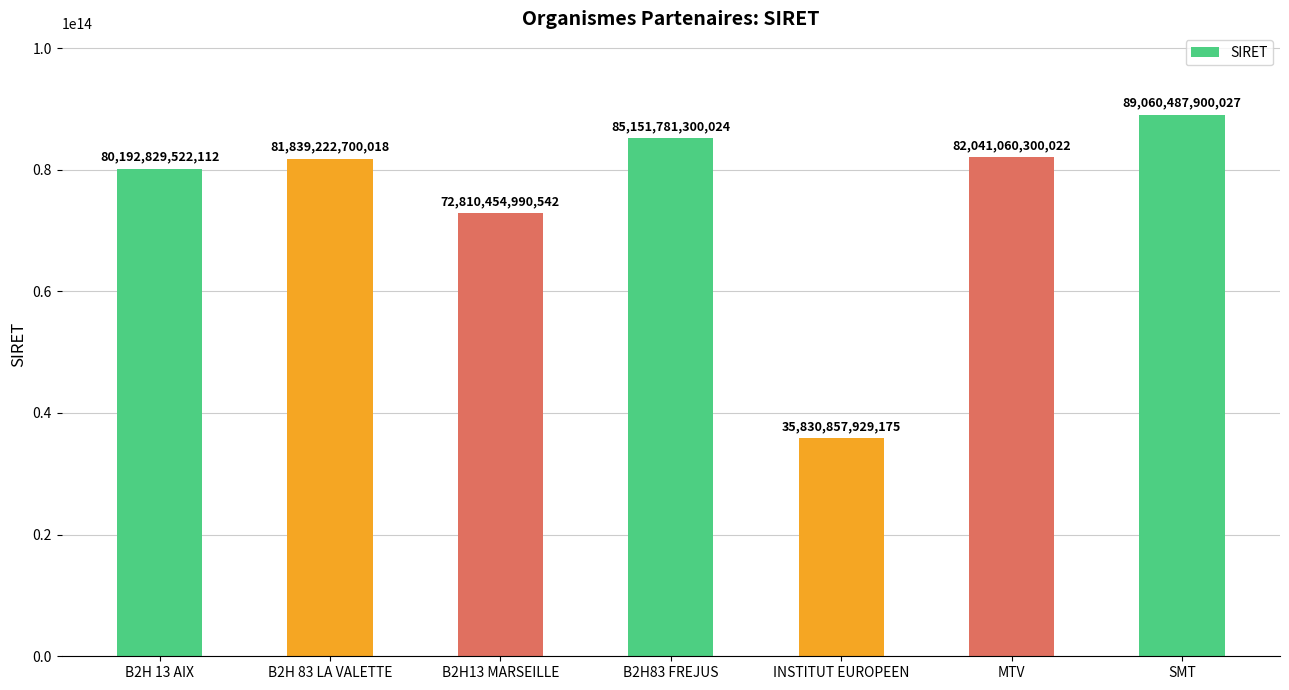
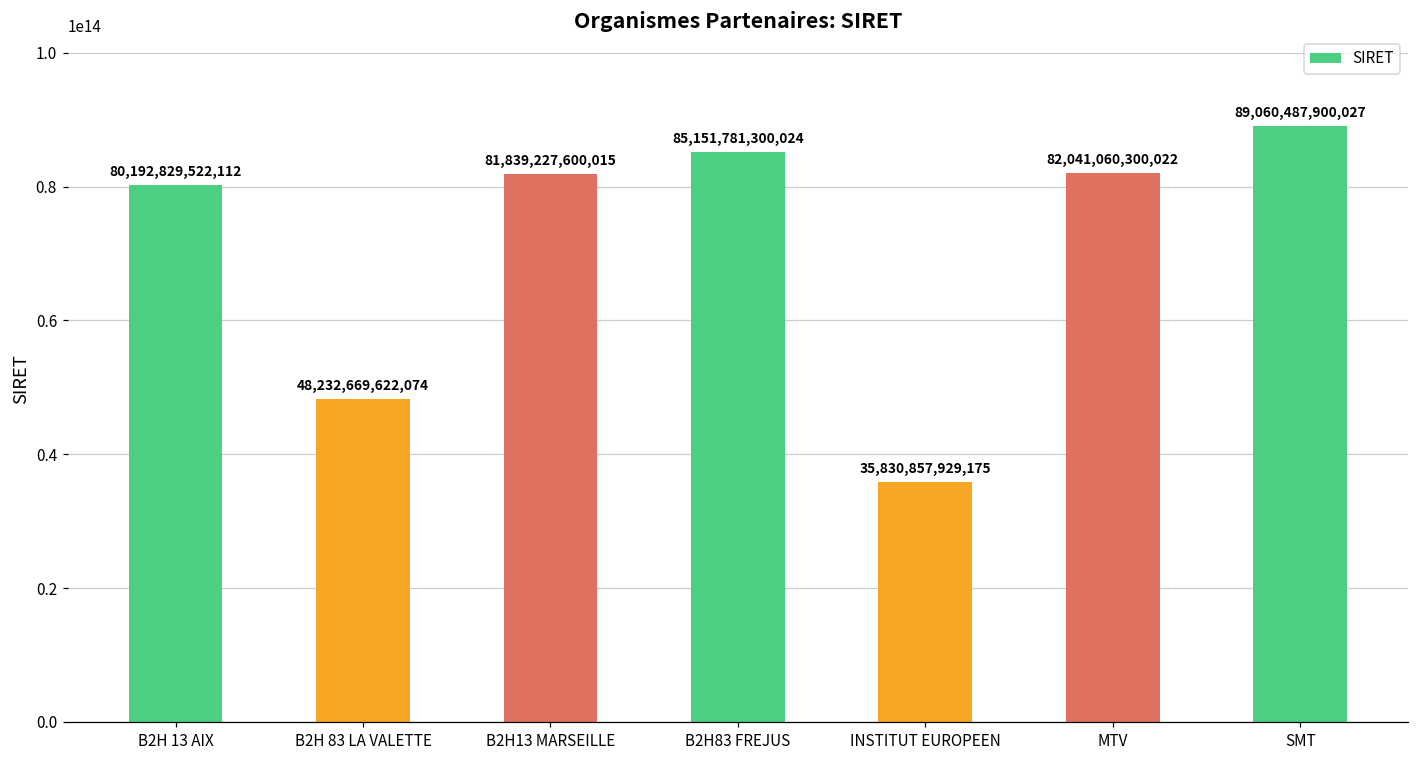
  {
    "B2H 13 AIX": "80,192,829,522,112",
-   "B2H 83 LA VALETTE": "81,839,222,700,018",
-   "B2H13 MARSEILLE": "72,810,454,990,542",
+   "B2H 83 LA VALETTE": "48,232,669,622,074",
+   "B2H13 MARSEILLE": "81,839,227,600,015",
    "B2H83 FREJUS": "85,151,781,300,024",
    "INSTITUT EUROPEEN": "35,830,857,929,175",
    "MTV": "82,041,060,300,022",
    "SMT": "89,060,487,900,027"
  }
